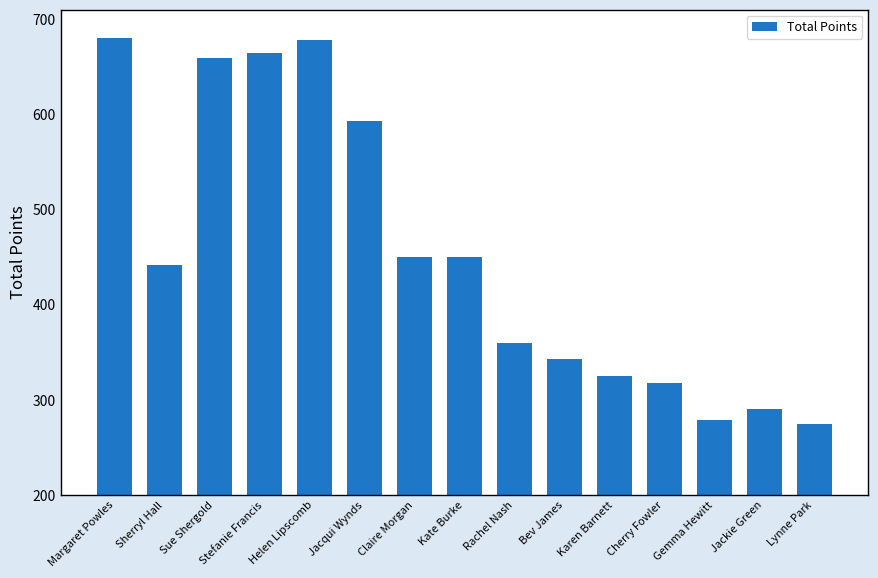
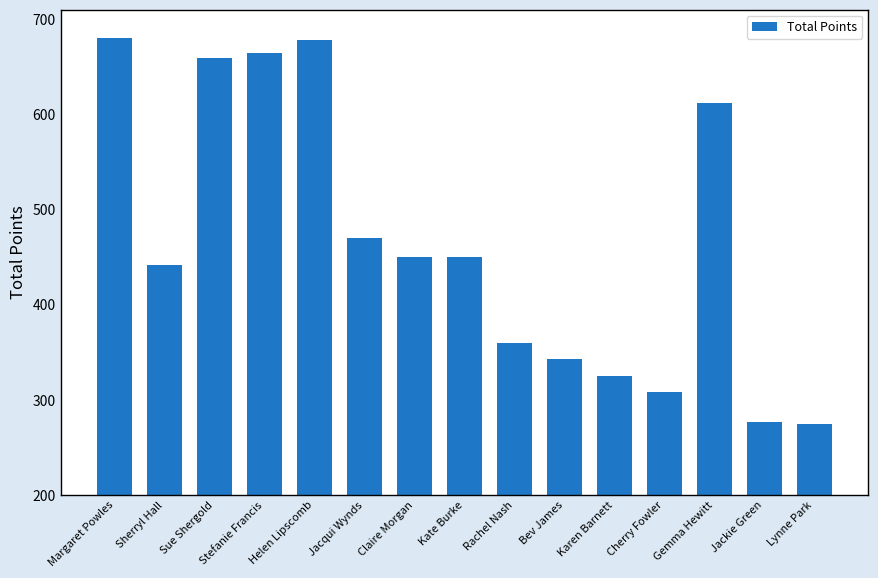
  {
    "Margaret Powles": 680,
    "Sherryl Hall": 440,
    "Sue Shergold": 660,
    "Stefanie Francis": 660,
    "Helen Lipscomb": 680,
-   "Jacqui Wynds": 590,
+   "Jacqui Wynds": 470,
    "Claire Morgan": 450,
    "Kate Burke": 450,
    "Rachel Nash": 360,
    "Bev James": 340,
    "Karen Barnett": 330,
-   "Cherry Fowler": 320,
-   "Gemma Hewitt": 280,
-   "Jackie Green": 290,
+   "Cherry Fowler": 310,
+   "Gemma Hewitt": 610,
+   "Jackie Green": 280,
    "Lynne Park": 270
  }
